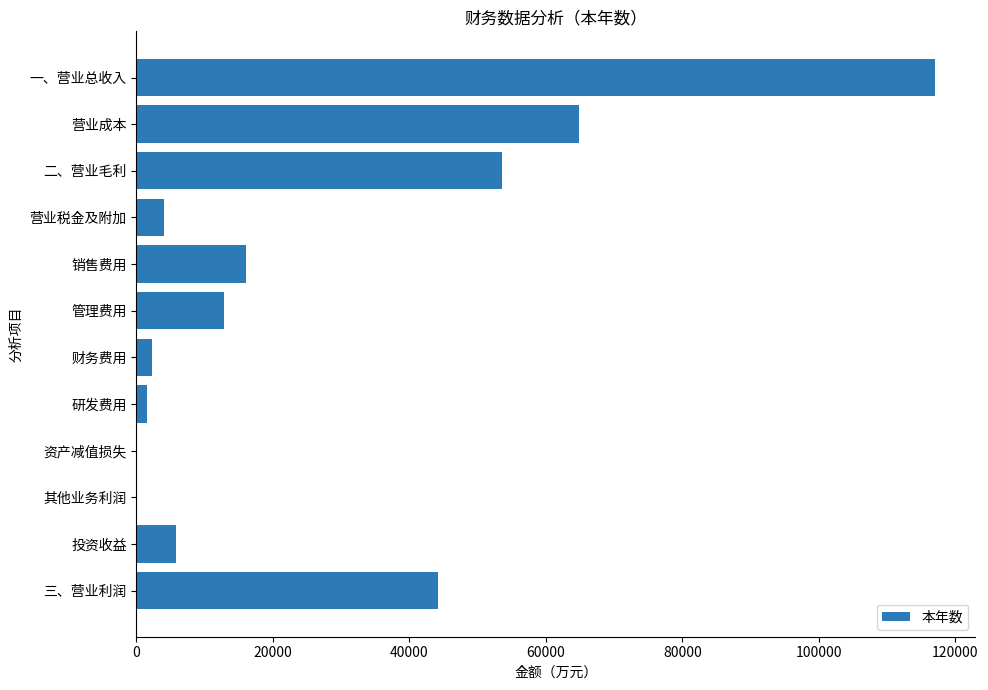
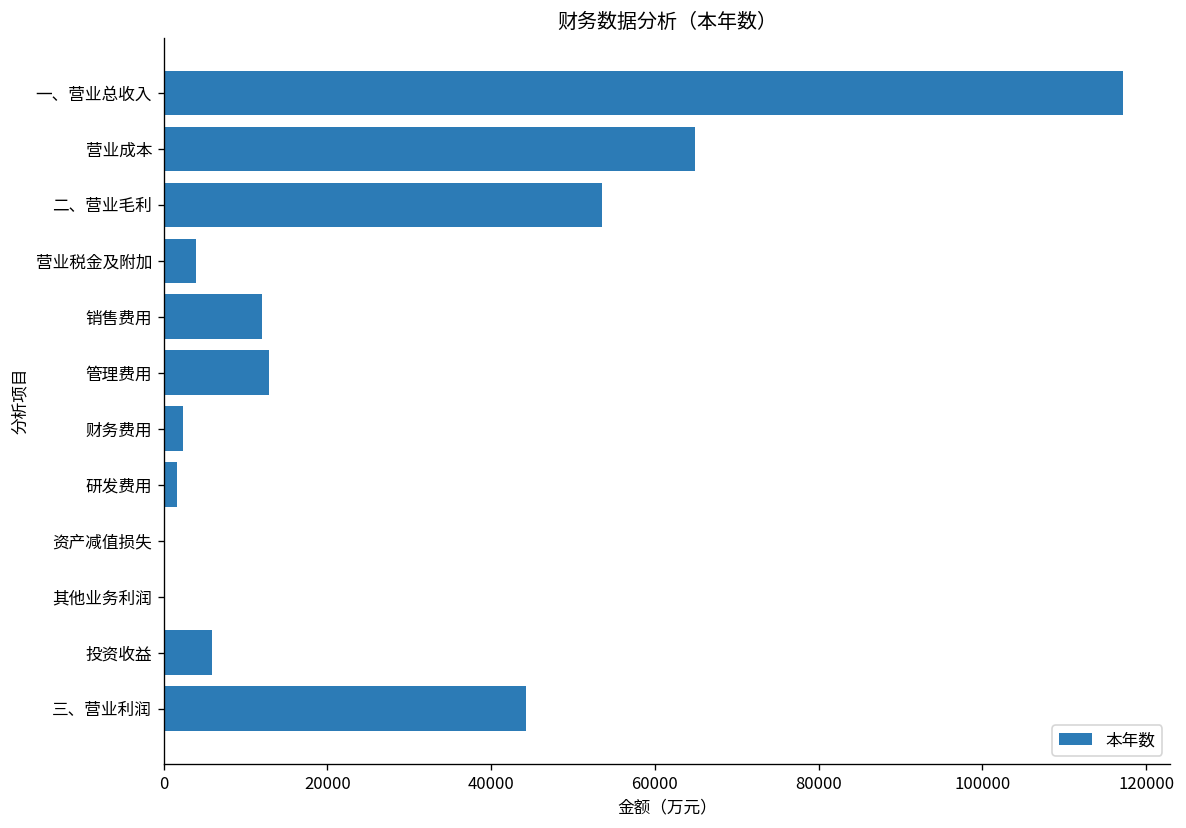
  {
    "一、营业总收入": 117000,
    "营业成本": 65000,
    "二、营业毛利": 54000,
    "营业税金及附加": 4000,
-   "销售费用": 16000,
+   "销售费用": 12000,
    "管理费用": 13000,
    "财务费用": 2000,
    "研发费用": 2000,
    "资产减值损失": 0,
    "其他业务利润": 0,
    "投资收益": 6000,
    "三、营业利润": 44000
  }
